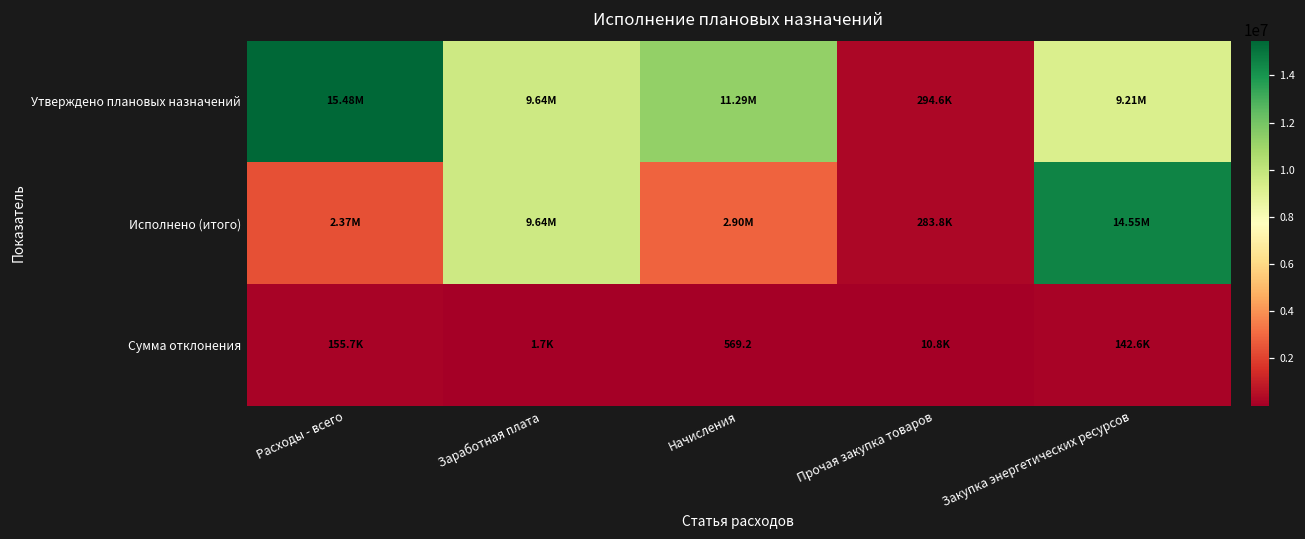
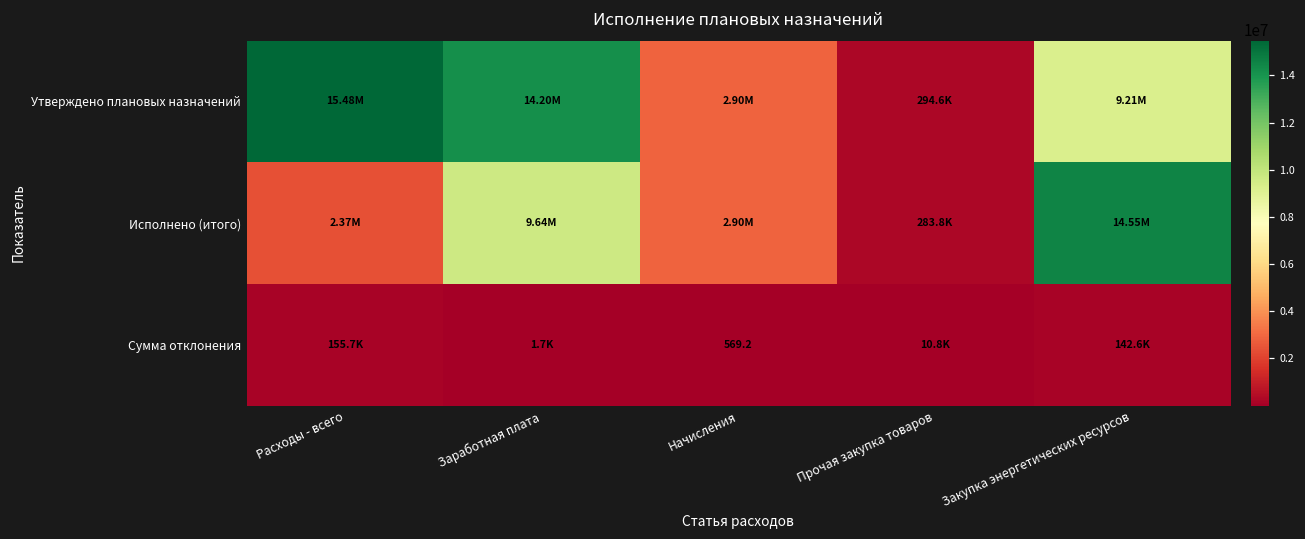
  {
    "Утверждено плановых назначений": {
      "Расходы - всего": "15.48M",
-     "Заработная плата": "9.64M",
-     "Начисления": "11.29M",
+     "Заработная плата": "14.20M",
+     "Начисления": "2.90M",
      "Прочая закупка товаров": "294.6K",
      "Закупка энергетических ресурсов": "9.21M"
    },
    "Исполнено (итого)": {
      "Расходы - всего": "2.37M",
      "Заработная плата": "9.64M",
      "Начисления": "2.90M",
      "Прочая закупка товаров": "283.8K",
      "Закупка энергетических ресурсов": "14.55M"
    },
    "Сумма отклонения": {
      "Расходы - всего": "155.7K",
      "Заработная плата": "1.7K",
      "Начисления": "569.2",
      "Прочая закупка товаров": "10.8K",
      "Закупка энергетических ресурсов": "142.6K"
    }
  }
